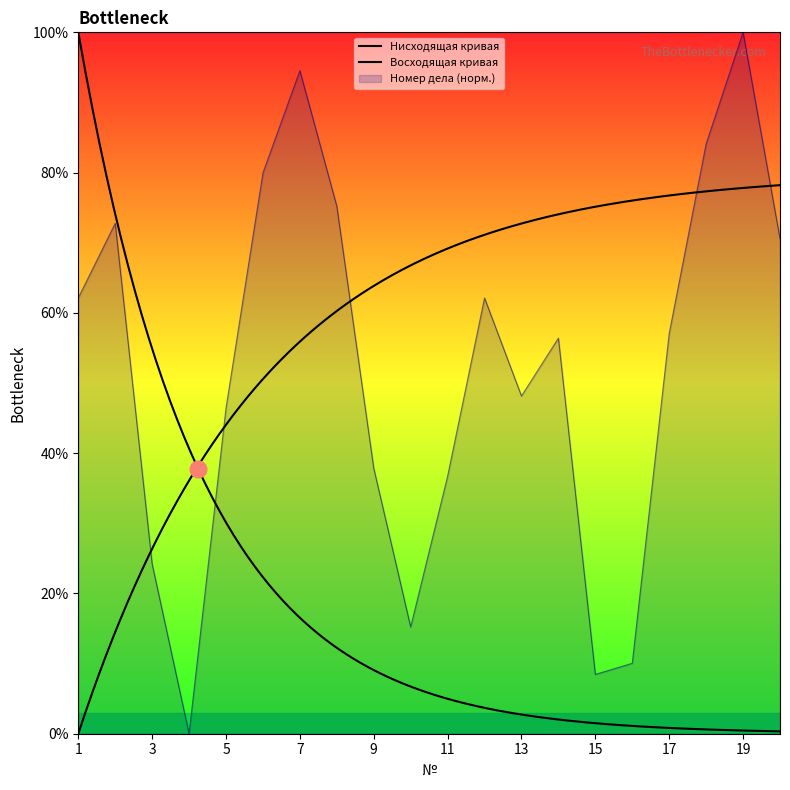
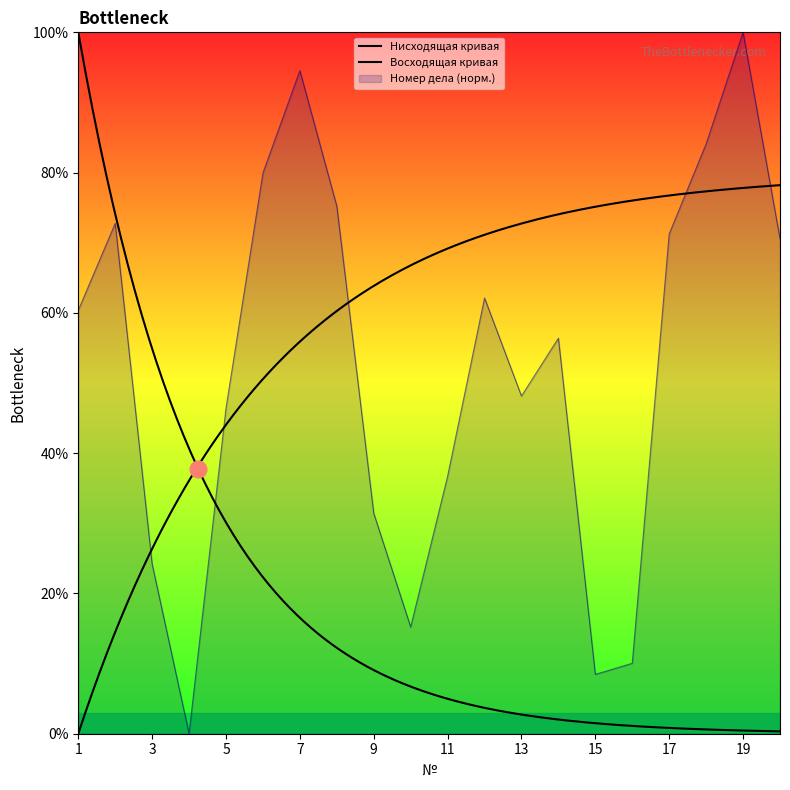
  {
    "Номер дела (норм.)": {
-     "1": "62%",
+     "1": "60%",
      "3": "24%",
      "5": "46%",
      "7": "95%",
-     "9": "38%",
+     "9": "31%",
      "11": "37%",
      "13": "48%",
      "15": "8%",
-     "17": "57%"
+     "17": "71%"
    }
  }
